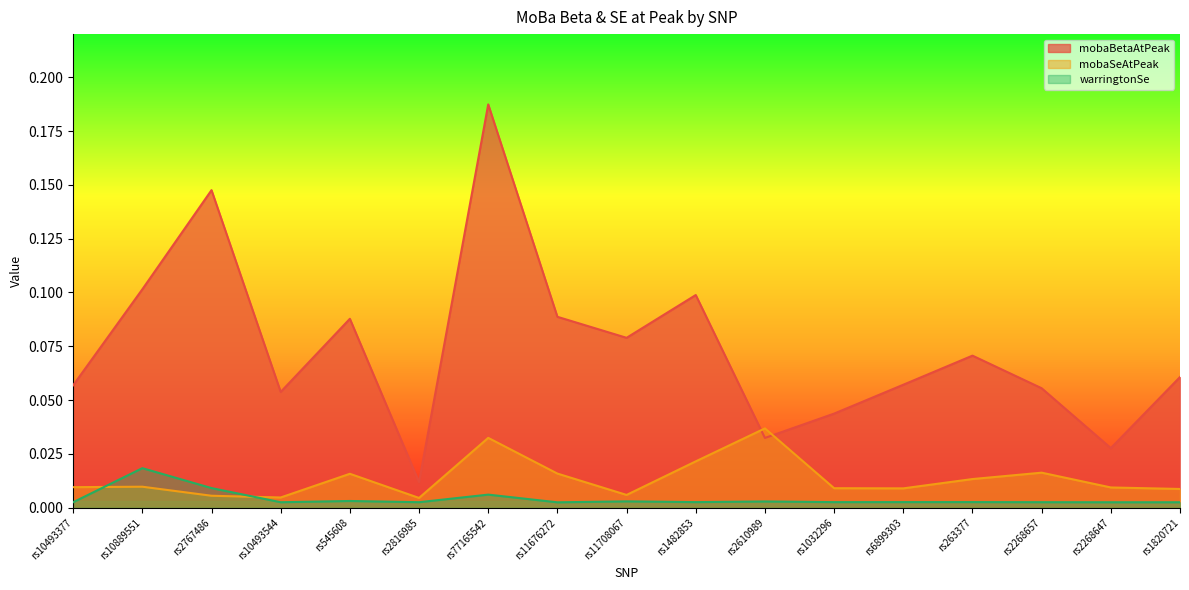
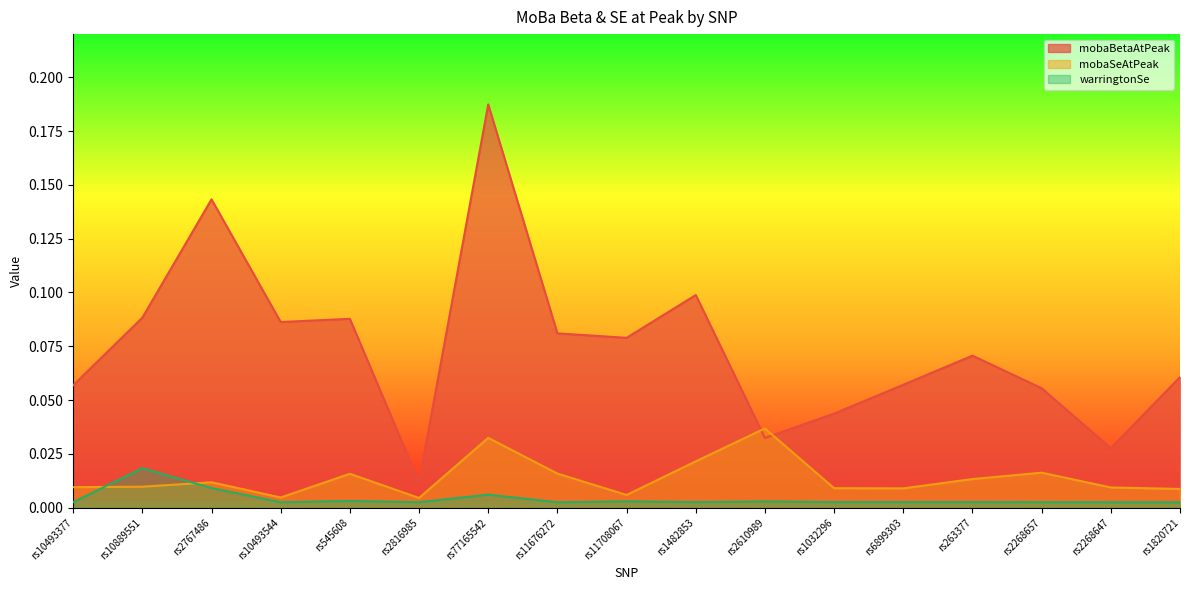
  {
    "mobaBetaAtPeak": {
      "rs10493377": 0.057,
-     "rs10889551": 0.101,
-     "rs2767486": 0.148,
-     "rs10493544": 0.054,
+     "rs10889551": 0.088,
+     "rs2767486": 0.143,
+     "rs10493544": 0.086,
      "rs545608": 0.088,
      "rs2816985": 0.012,
      "rs77165542": 0.187,
-     "rs11676272": 0.089,
+     "rs11676272": 0.081,
      "rs11708067": 0.079,
      "rs1482853": 0.099,
      "rs2610989": 0.032,
      "rs1032296": 0.044,
      "rs6899303": 0.057,
      "rs263377": 0.071,
      "rs2268657": 0.056,
      "rs2268647": 0.028,
      "rs1820721": 0.061
    },
    "mobaSeAtPeak": {
      "rs10493377": 0.010,
      "rs10889551": 0.010,
-     "rs2767486": 0.006,
+     "rs2767486": 0.012,
      "rs10493544": 0.005,
      "rs545608": 0.016,
      "rs2816985": 0.005,
      "rs77165542": 0.032,
      "rs11676272": 0.016,
      "rs11708067": 0.006,
      "rs1482853": 0.022,
      "rs2610989": 0.037,
      "rs1032296": 0.009,
      "rs6899303": 0.009,
      "rs263377": 0.013,
      "rs2268657": 0.016,
      "rs2268647": 0.009,
      "rs1820721": 0.009
    },
    "warringtonSe": {
      "rs10889551": 0.018,
      "rs2767486": 0.009,
      "rs545608": 0.003,
      "rs77165542": 0.006
    }
  }
